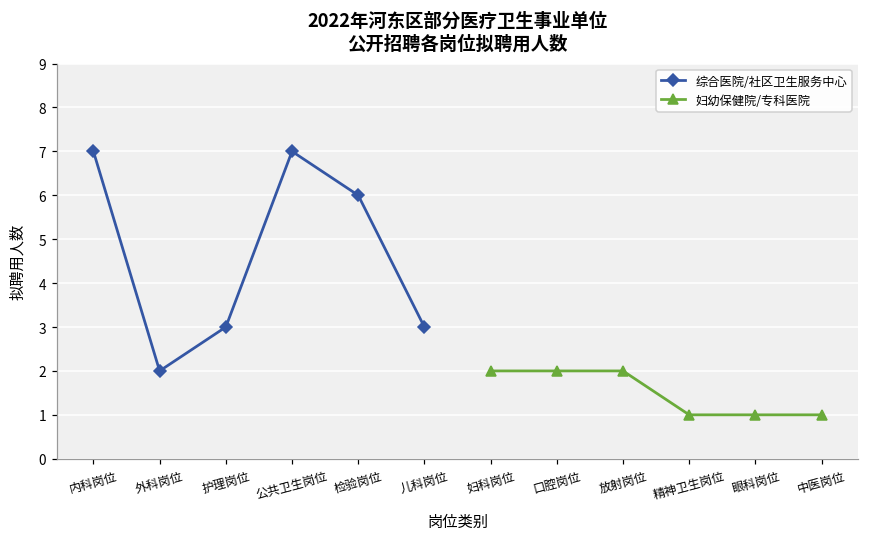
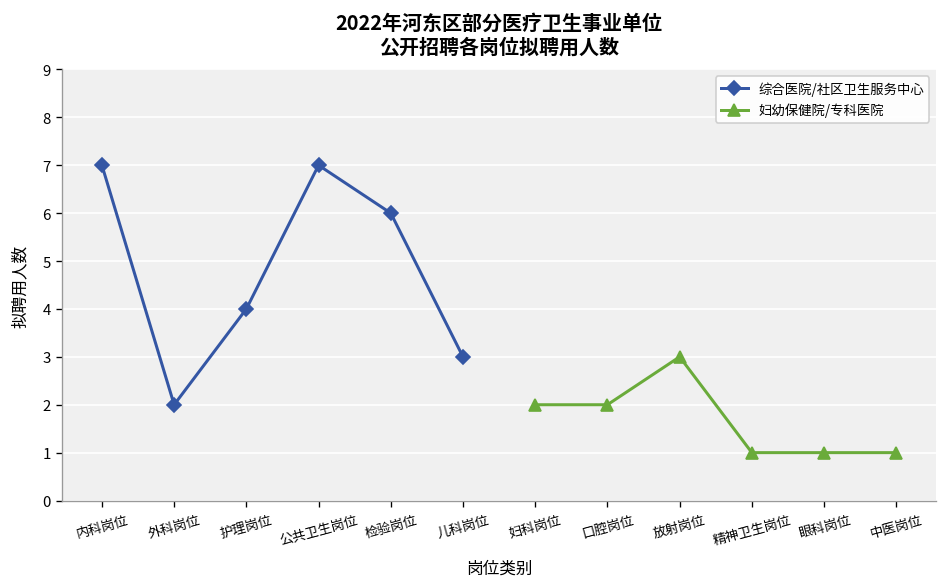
  {
    "综合医院/社区卫生服务中心": {
      "内科岗位": 7,
      "外科岗位": 2,
-     "护理岗位": 3,
+     "护理岗位": 4,
      "公共卫生岗位": 7,
      "检验岗位": 6,
      "儿科岗位": 3
    },
    "妇幼保健院/专科医院": {
      "妇科岗位": 2,
      "口腔岗位": 2,
-     "放射岗位": 2,
+     "放射岗位": 3,
      "精神卫生岗位": 1,
      "眼科岗位": 1,
      "中医岗位": 1
    }
  }
